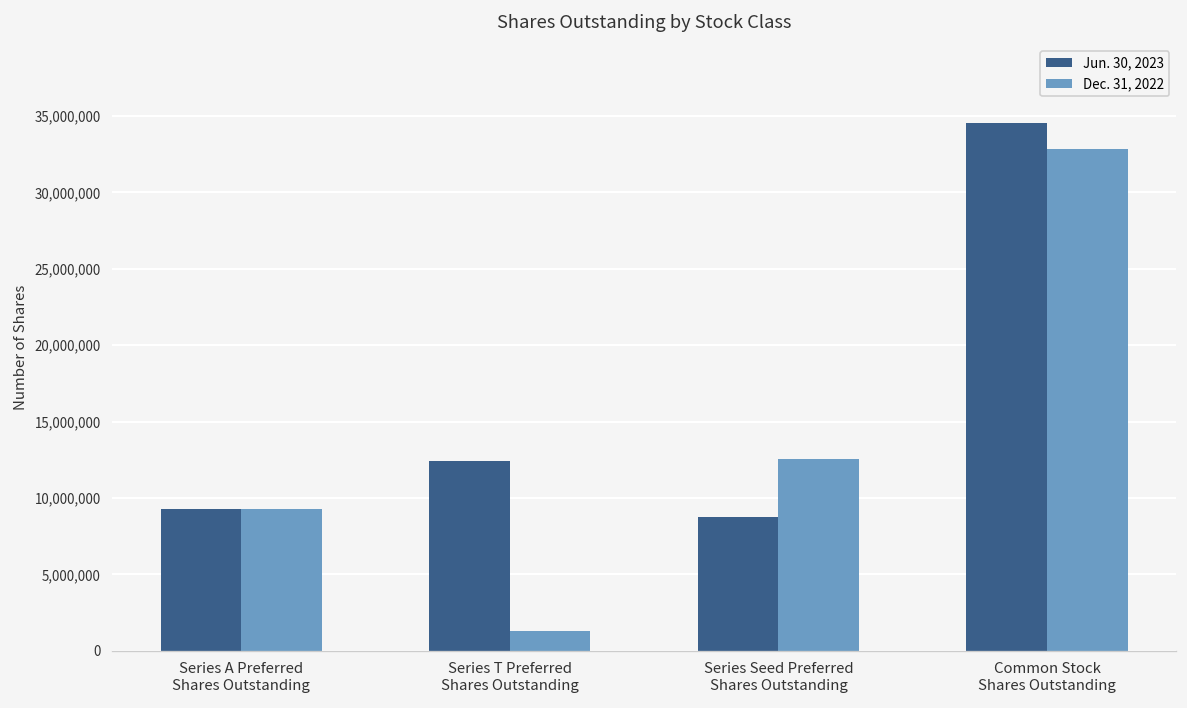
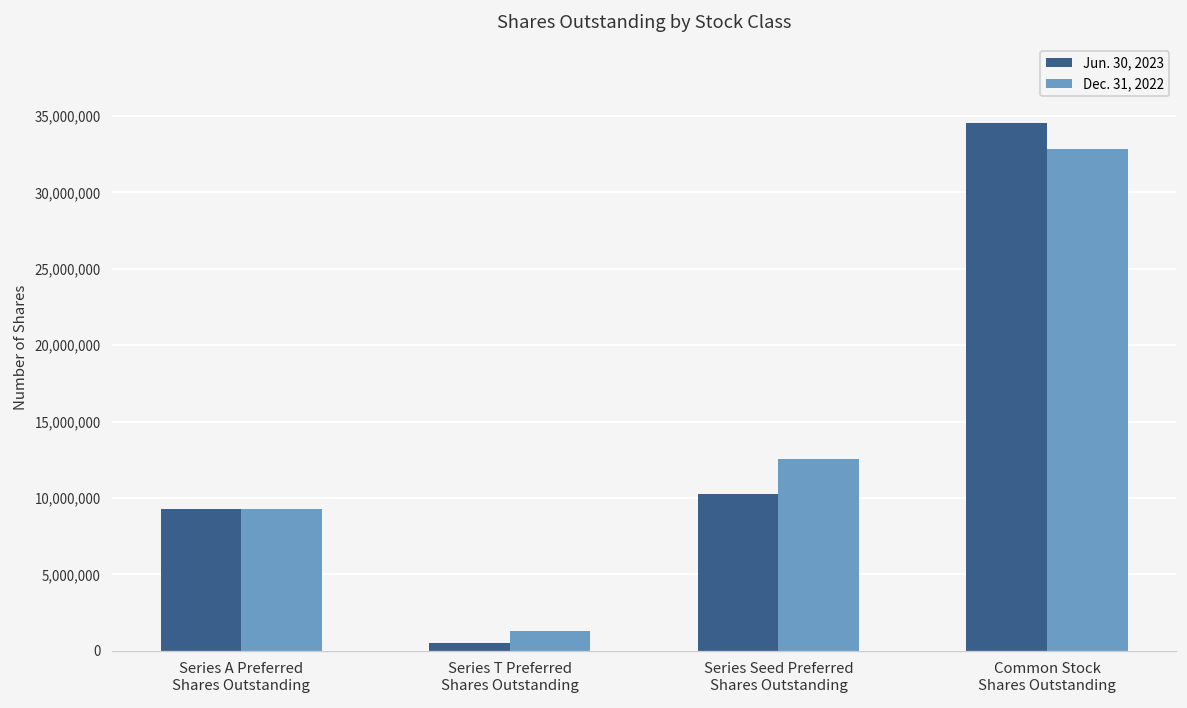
  {
    "Jun. 30, 2023": {
      "Series A Preferred Shares Outstanding": "9,300,000",
-     "Series T Preferred Shares Outstanding": "12,400,000",
-     "Series Seed Preferred Shares Outstanding": "8,800,000",
+     "Series T Preferred Shares Outstanding": "500,000",
+     "Series Seed Preferred Shares Outstanding": "10,200,000",
      "Common Stock Shares Outstanding": "34,500,000"
    },
    "Dec. 31, 2022": {
      "Series A Preferred Shares Outstanding": "9,300,000",
      "Series T Preferred Shares Outstanding": "1,300,000",
      "Series Seed Preferred Shares Outstanding": "12,500,000",
      "Common Stock Shares Outstanding": "32,900,000"
    }
  }
